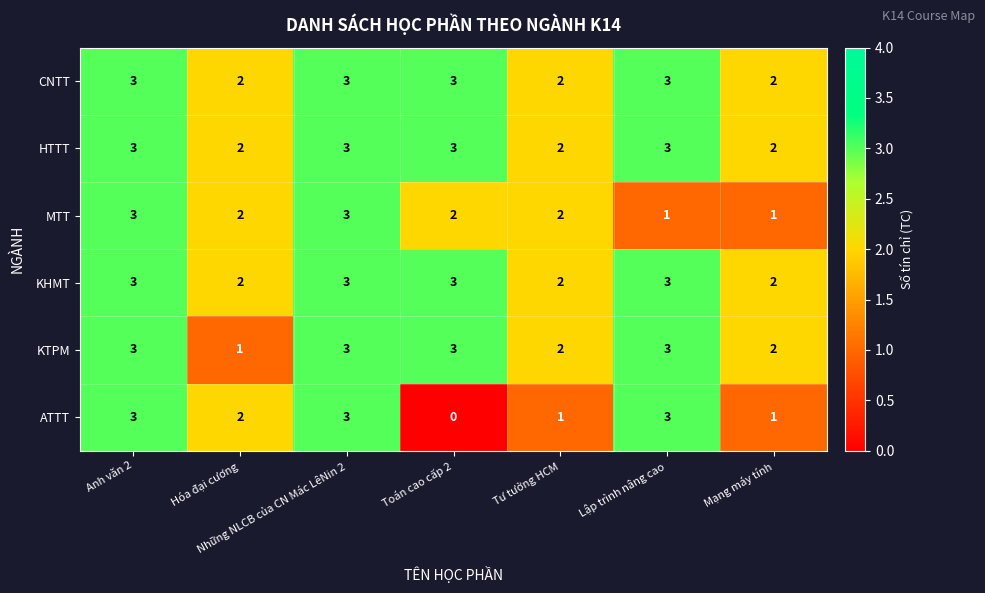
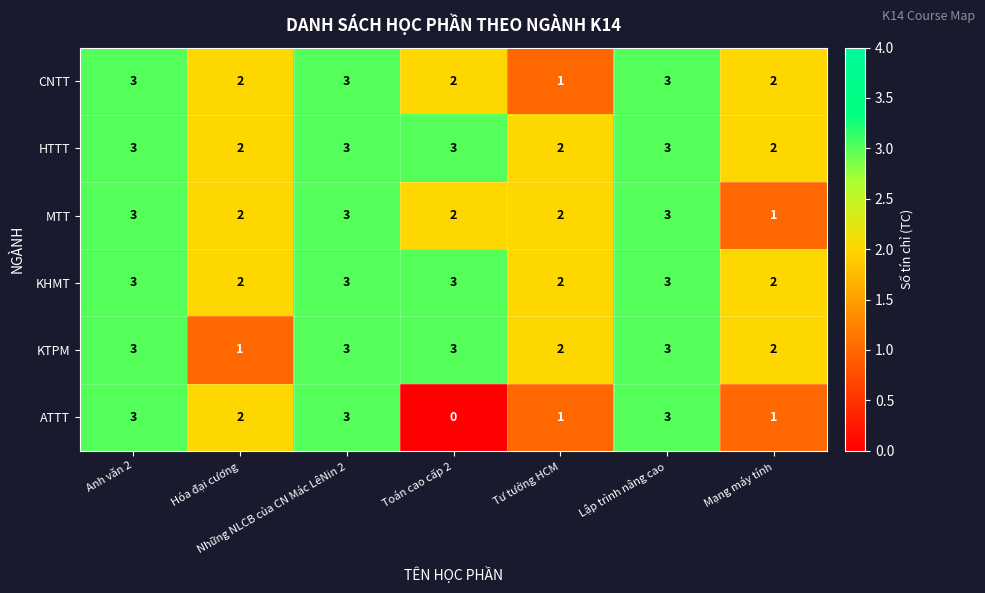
  {
    "CNTT": {
      "Anh văn 2": 3,
      "Hóa đại cương": 2,
      "Những NLCB của CN Mác LêNin 2": 3,
-     "Toán cao cấp 2": 3,
-     "Tư tưởng HCM": 2,
+     "Toán cao cấp 2": 2,
+     "Tư tưởng HCM": 1,
      "Lập trình nâng cao": 3,
      "Mạng máy tính": 2
    },
    "HTTT": {
      "Anh văn 2": 3,
      "Hóa đại cương": 2,
      "Những NLCB của CN Mác LêNin 2": 3,
      "Toán cao cấp 2": 3,
      "Tư tưởng HCM": 2,
      "Lập trình nâng cao": 3,
      "Mạng máy tính": 2
    },
    "MTT": {
      "Anh văn 2": 3,
      "Hóa đại cương": 2,
      "Những NLCB của CN Mác LêNin 2": 3,
      "Toán cao cấp 2": 2,
      "Tư tưởng HCM": 2,
-     "Lập trình nâng cao": 1,
+     "Lập trình nâng cao": 3,
      "Mạng máy tính": 1
    },
    "KHMT": {
      "Anh văn 2": 3,
      "Hóa đại cương": 2,
      "Những NLCB của CN Mác LêNin 2": 3,
      "Toán cao cấp 2": 3,
      "Tư tưởng HCM": 2,
      "Lập trình nâng cao": 3,
      "Mạng máy tính": 2
    },
    "KTPM": {
      "Anh văn 2": 3,
      "Hóa đại cương": 1,
      "Những NLCB của CN Mác LêNin 2": 3,
      "Toán cao cấp 2": 3,
      "Tư tưởng HCM": 2,
      "Lập trình nâng cao": 3,
      "Mạng máy tính": 2
    },
    "ATTT": {
      "Anh văn 2": 3,
      "Hóa đại cương": 2,
      "Những NLCB của CN Mác LêNin 2": 3,
      "Toán cao cấp 2": 0,
      "Tư tưởng HCM": 1,
      "Lập trình nâng cao": 3,
      "Mạng máy tính": 1
    }
  }
